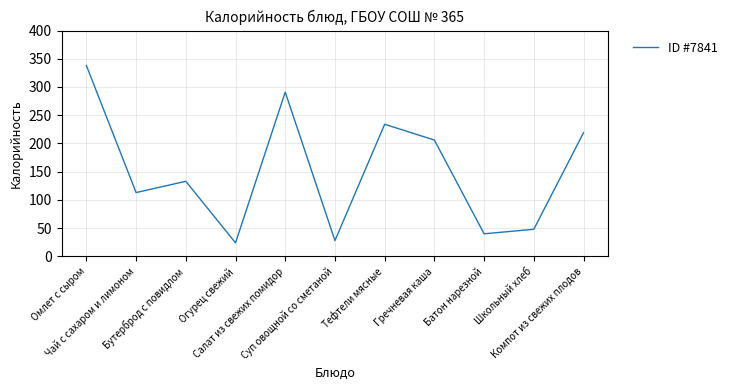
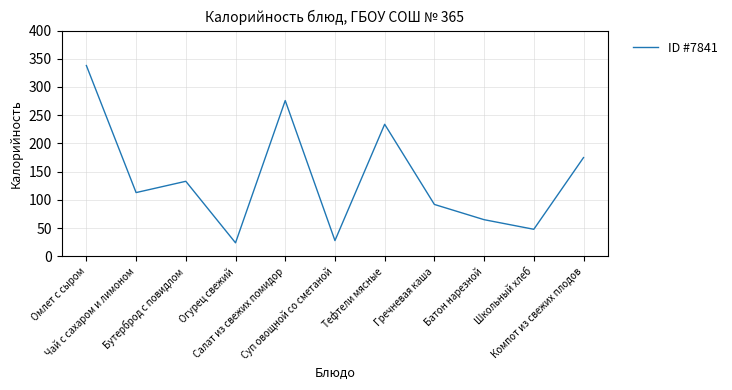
  {
    "Омлет с сыром": 340,
    "Чай с сахаром и лимоном": 110,
    "Бутерброд с повидлом": 130,
    "Огурец свежий": 20,
-   "Салат из свежих помидор": 290,
+   "Салат из свежих помидор": 280,
    "Суп овощной со сметаной": 30,
    "Тефтели мясные": 230,
-   "Гречневая каша": 210,
-   "Батон нарезной": 40,
+   "Гречневая каша": 90,
+   "Батон нарезной": 70,
    "Школьный хлеб": 50,
-   "Компот из свежих плодов": 220
+   "Компот из свежих плодов": 180
  }
